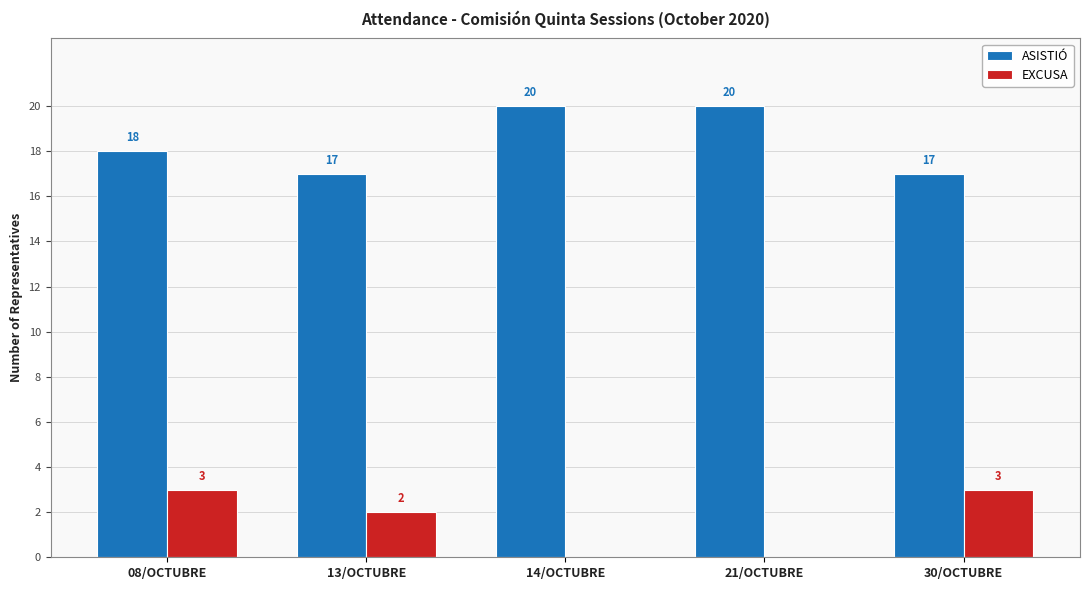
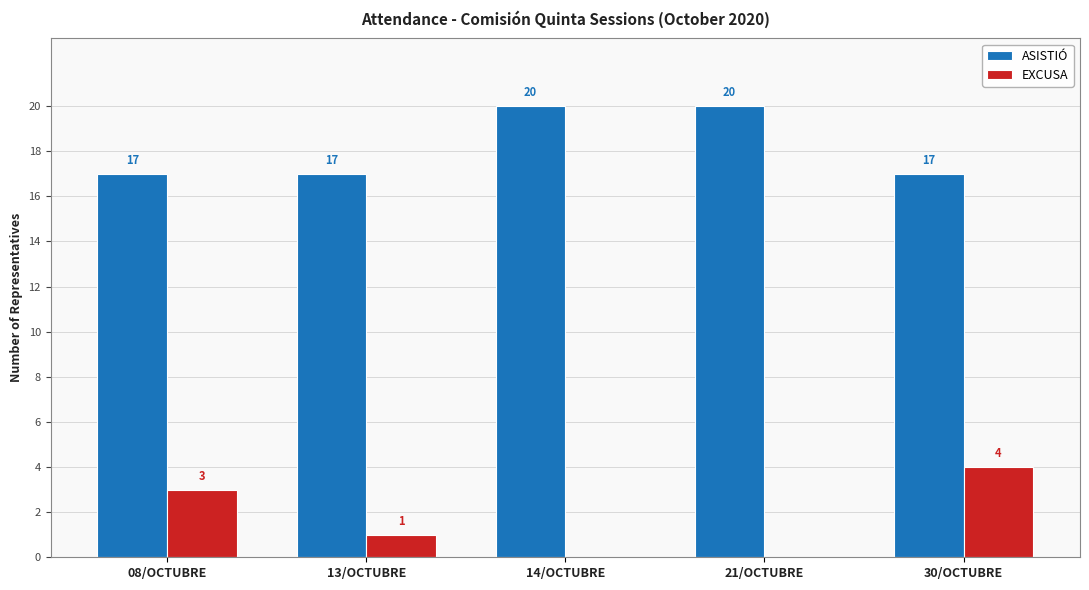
  {
    "ASISTIÓ": {
-     "08/OCTUBRE": 18,
+     "08/OCTUBRE": 17,
      "13/OCTUBRE": 17,
      "14/OCTUBRE": 20,
      "21/OCTUBRE": 20,
      "30/OCTUBRE": 17
    },
    "EXCUSA": {
      "08/OCTUBRE": 3,
-     "13/OCTUBRE": 2,
-     "30/OCTUBRE": 3
+     "13/OCTUBRE": 1,
+     "30/OCTUBRE": 4
    }
  }
